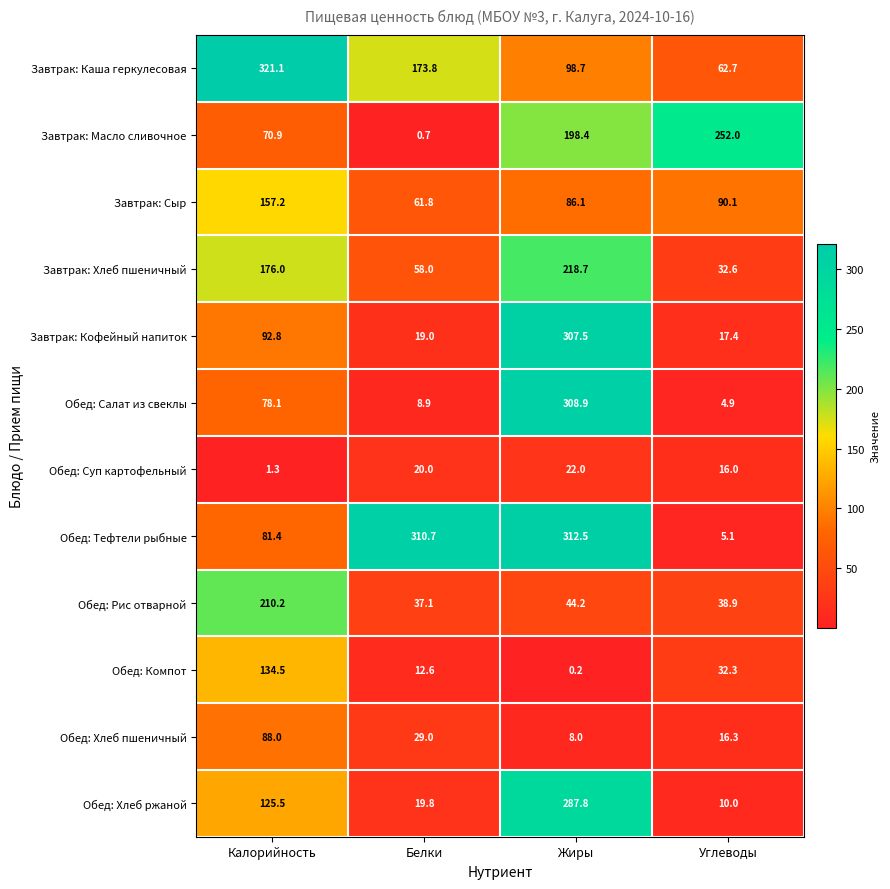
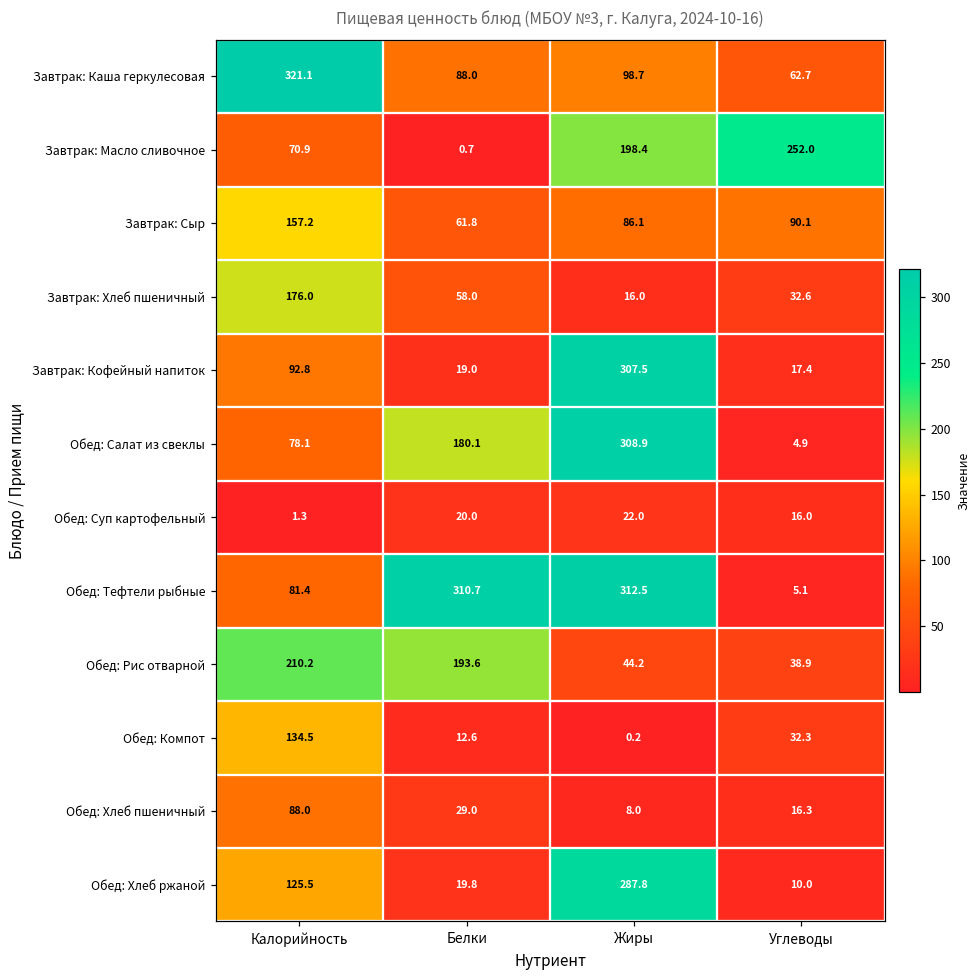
  {
    "Завтрак: Каша геркулесовая": {
      "Калорийность": 321.1,
-     "Белки": 173.8,
+     "Белки": 88.0,
      "Жиры": 98.7,
      "Углеводы": 62.7
    },
    "Завтрак: Масло сливочное": {
      "Калорийность": 70.9,
      "Белки": 0.7,
      "Жиры": 198.4,
      "Углеводы": 252.0
    },
    "Завтрак: Сыр": {
      "Калорийность": 157.2,
      "Белки": 61.8,
      "Жиры": 86.1,
      "Углеводы": 90.1
    },
    "Завтрак: Хлеб пшеничный": {
      "Калорийность": 176.0,
      "Белки": 58.0,
-     "Жиры": 218.7,
+     "Жиры": 16.0,
      "Углеводы": 32.6
    },
    "Завтрак: Кофейный напиток": {
      "Калорийность": 92.8,
      "Белки": 19.0,
      "Жиры": 307.5,
      "Углеводы": 17.4
    },
    "Обед: Салат из свеклы": {
      "Калорийность": 78.1,
-     "Белки": 8.9,
+     "Белки": 180.1,
      "Жиры": 308.9,
      "Углеводы": 4.9
    },
    "Обед: Суп картофельный": {
      "Калорийность": 1.3,
      "Белки": 20.0,
      "Жиры": 22.0,
      "Углеводы": 16.0
    },
    "Обед: Тефтели рыбные": {
      "Калорийность": 81.4,
      "Белки": 310.7,
      "Жиры": 312.5,
      "Углеводы": 5.1
    },
    "Обед: Рис отварной": {
      "Калорийность": 210.2,
-     "Белки": 37.1,
+     "Белки": 193.6,
      "Жиры": 44.2,
      "Углеводы": 38.9
    },
    "Обед: Компот": {
      "Калорийность": 134.5,
      "Белки": 12.6,
      "Жиры": 0.2,
      "Углеводы": 32.3
    },
    "Обед: Хлеб пшеничный": {
      "Калорийность": 88.0,
      "Белки": 29.0,
      "Жиры": 8.0,
      "Углеводы": 16.3
    },
    "Обед: Хлеб ржаной": {
      "Калорийность": 125.5,
      "Белки": 19.8,
      "Жиры": 287.8,
      "Углеводы": 10.0
    }
  }
